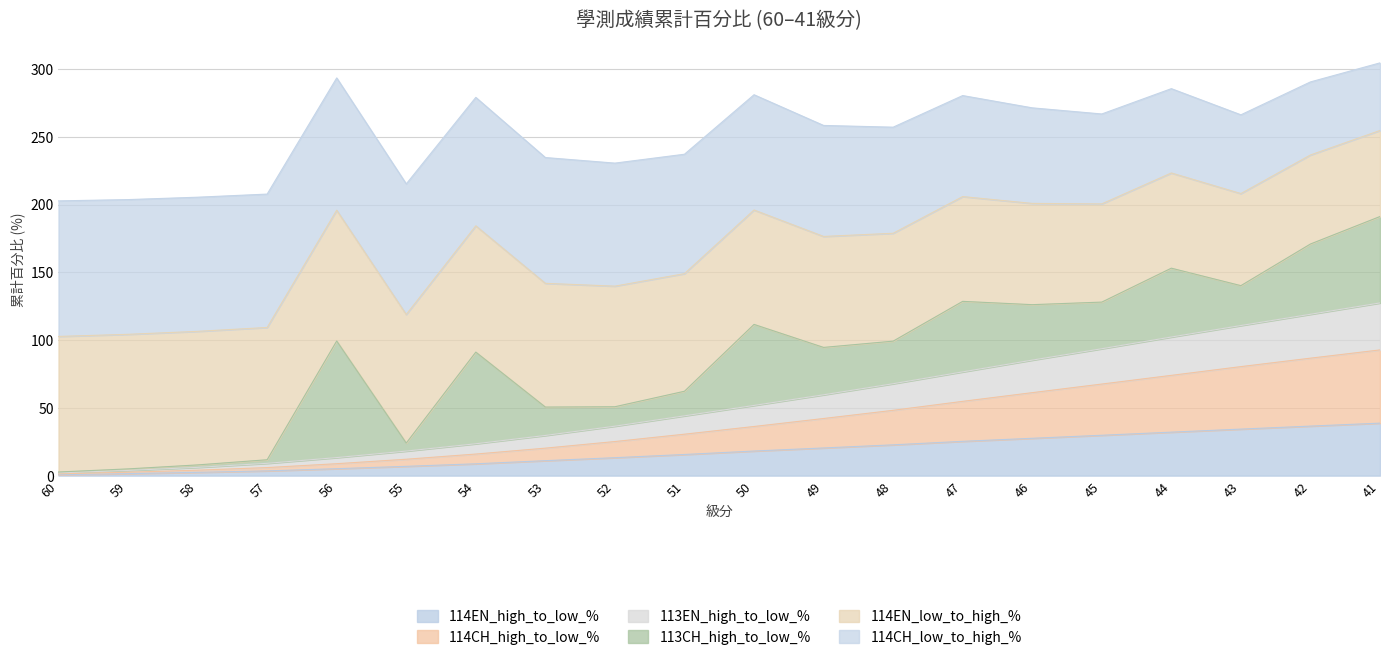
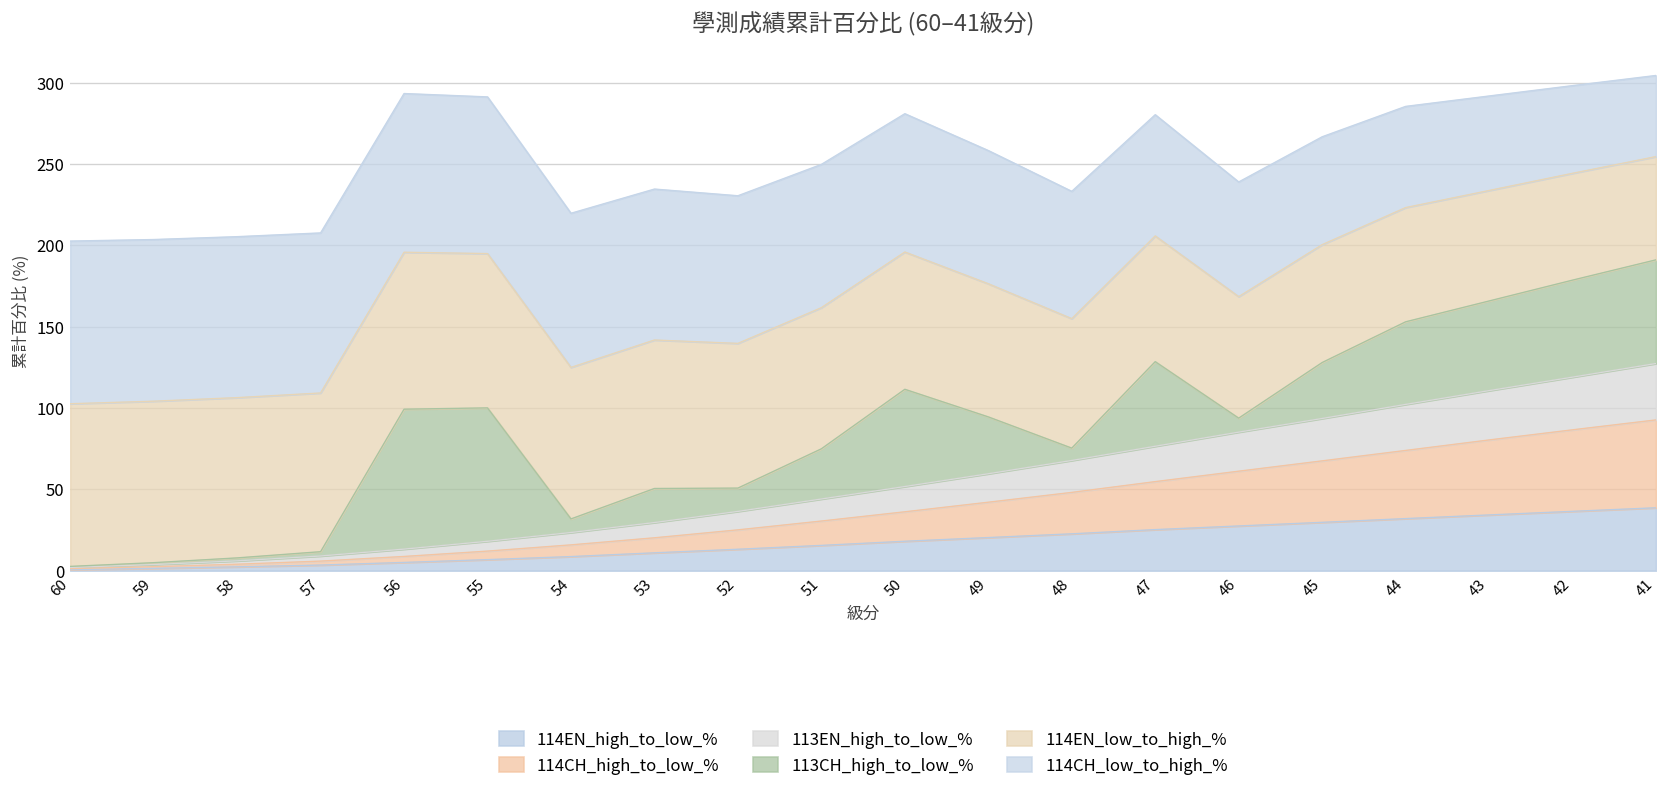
  {
    "113CH_high_to_low_%": {
      "57": 3,
      "56": 86,
-     "55": 6,
-     "54": 68,
+     "55": 82,
+     "54": 8,
      "53": 21,
      "52": 14,
-     "51": 18,
+     "51": 31,
      "50": 60,
      "49": 35,
-     "48": 31,
+     "48": 8,
      "47": 52,
-     "46": 41,
+     "46": 9,
      "45": 34,
      "44": 51,
-     "43": 29,
-     "42": 52,
+     "43": 55,
+     "42": 60,
      "41": 64
    }
  }
